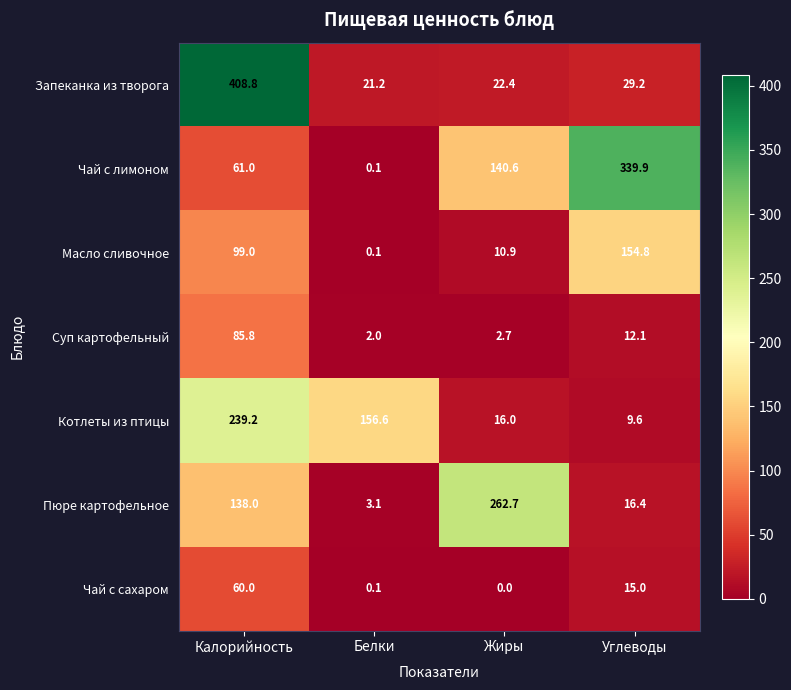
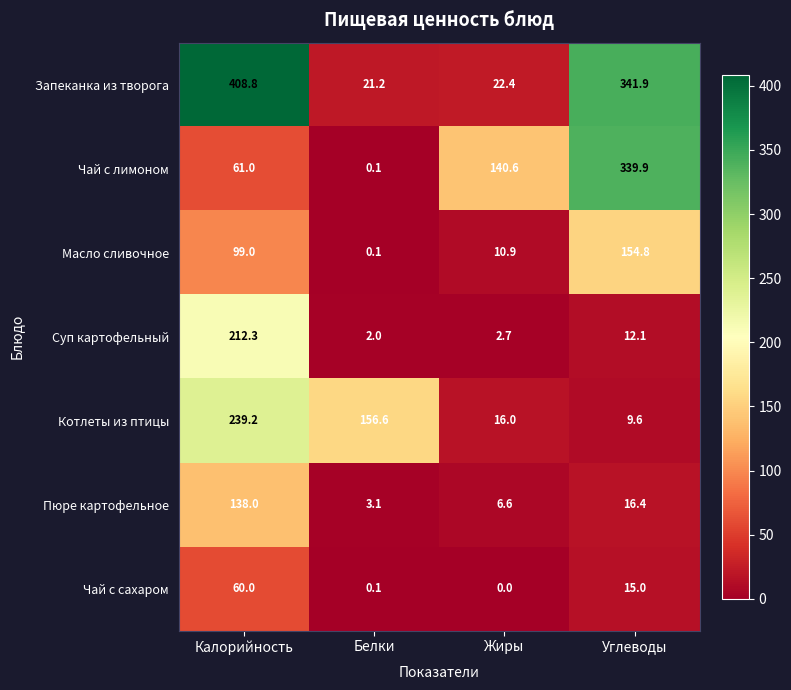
  {
    "Запеканка из творога": {
      "Калорийность": 408.8,
      "Белки": 21.2,
      "Жиры": 22.4,
-     "Углеводы": 29.2
+     "Углеводы": 341.9
    },
    "Чай с лимоном": {
      "Калорийность": 61.0,
      "Белки": 0.1,
      "Жиры": 140.6,
      "Углеводы": 339.9
    },
    "Масло сливочное": {
      "Калорийность": 99.0,
      "Белки": 0.1,
      "Жиры": 10.9,
      "Углеводы": 154.8
    },
    "Суп картофельный": {
-     "Калорийность": 85.8,
+     "Калорийность": 212.3,
      "Белки": 2.0,
      "Жиры": 2.7,
      "Углеводы": 12.1
    },
    "Котлеты из птицы": {
      "Калорийность": 239.2,
      "Белки": 156.6,
      "Жиры": 16.0,
      "Углеводы": 9.6
    },
    "Пюре картофельное": {
      "Калорийность": 138.0,
      "Белки": 3.1,
-     "Жиры": 262.7,
+     "Жиры": 6.6,
      "Углеводы": 16.4
    },
    "Чай с сахаром": {
      "Калорийность": 60.0,
      "Белки": 0.1,
      "Жиры": 0.0,
      "Углеводы": 15.0
    }
  }
